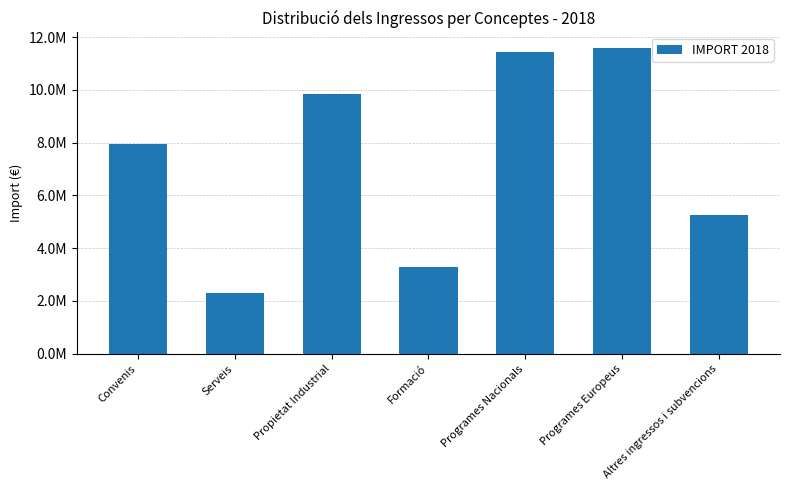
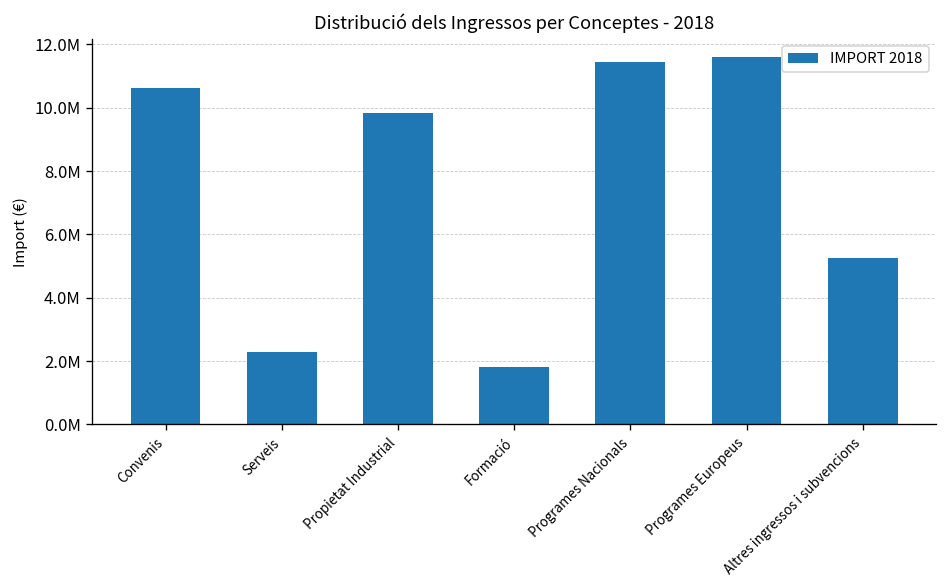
  {
-   "Convenis": 8000000,
+   "Convenis": 10600000,
    "Serveis": 2300000,
    "Propietat Industrial": 9800000,
-   "Formació": 3300000,
+   "Formació": 1800000,
    "Programes Nacionals": 11400000,
    "Programes Europeus": 11600000,
    "Altres ingressos i subvencions": 5300000
  }
